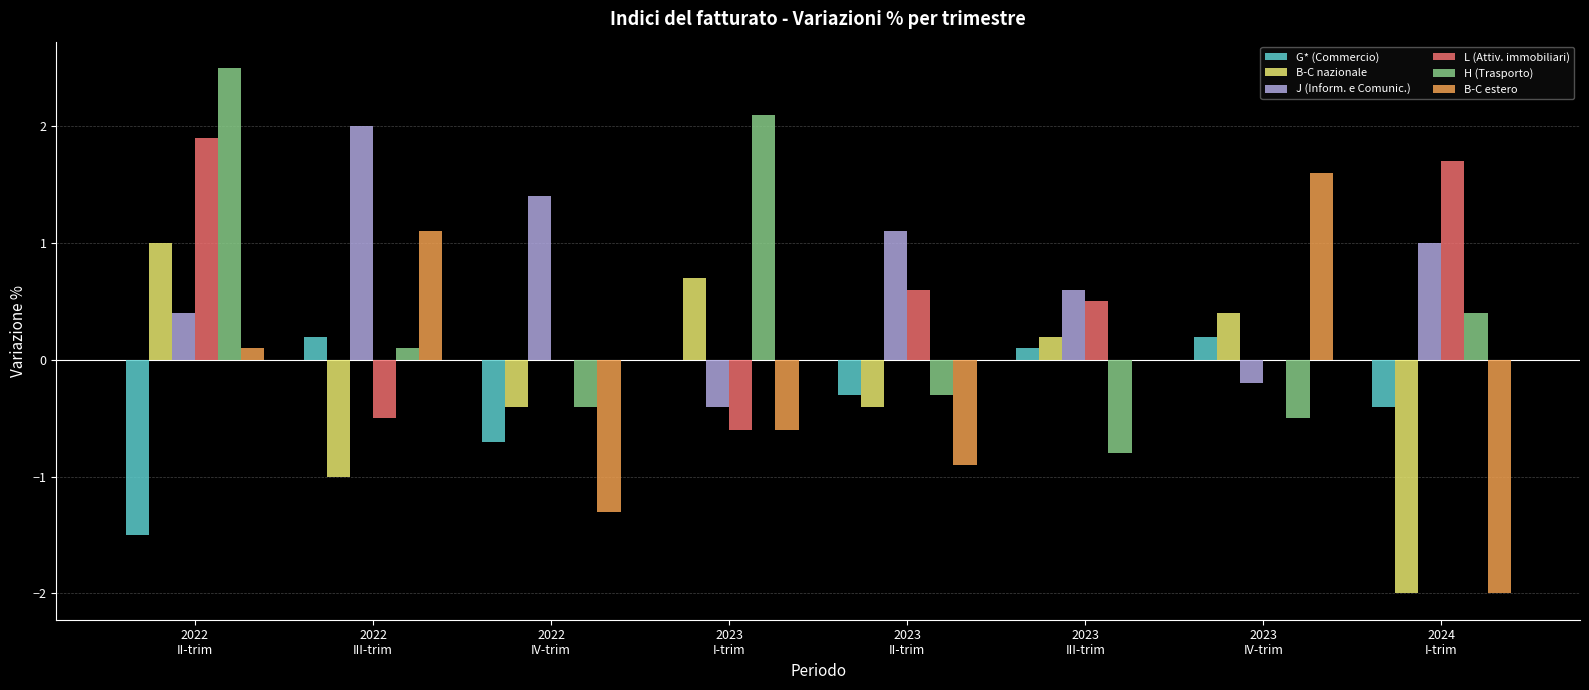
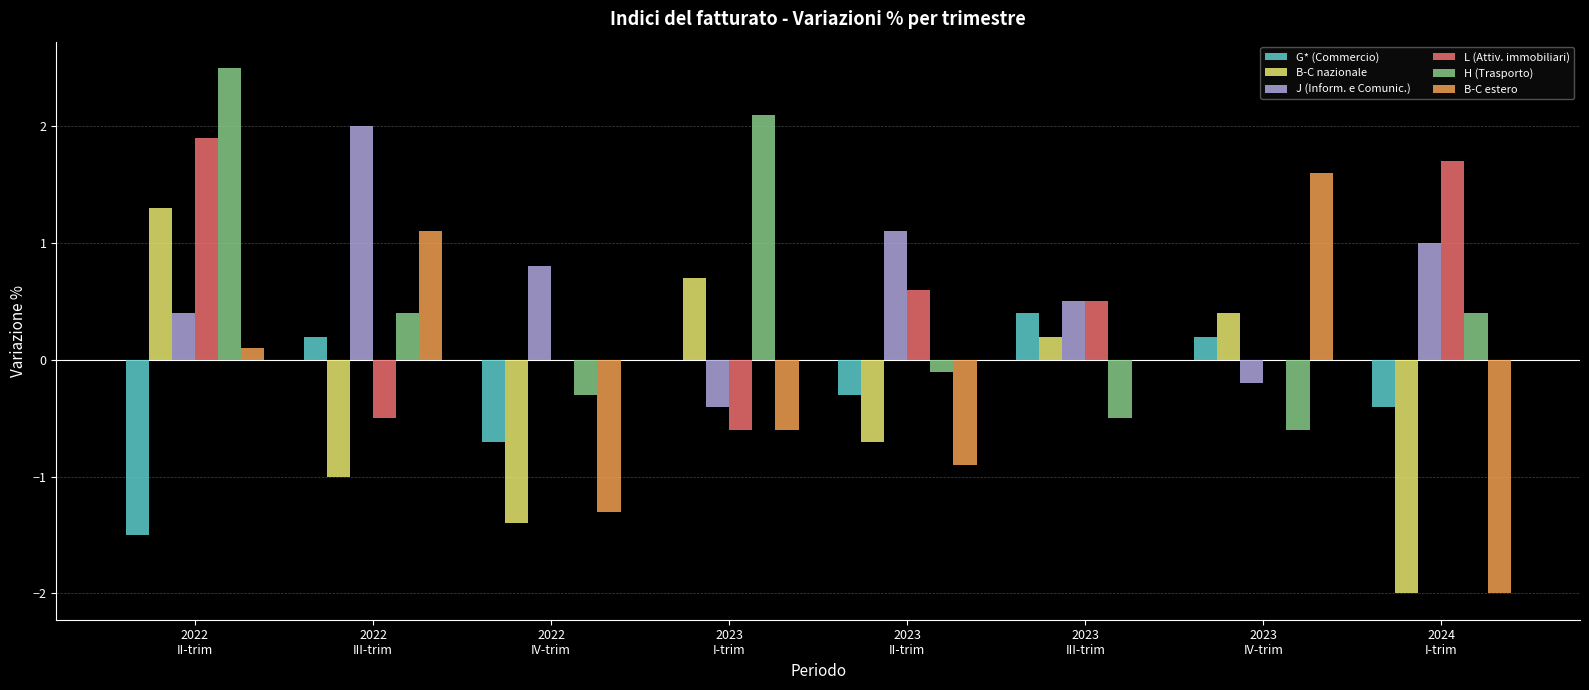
  {
    "G* (Commercio)": {
      "2022 II-trim": -1.5,
      "2022 III-trim": 0.2,
      "2022 IV-trim": -0.7,
      "2023 I-trim": 0.0,
      "2023 II-trim": -0.3,
-     "2023 III-trim": 0.1,
+     "2023 III-trim": 0.4,
      "2023 IV-trim": 0.2,
      "2024 I-trim": -0.4
    },
    "B-C nazionale": {
-     "2022 II-trim": 1.0,
+     "2022 II-trim": 1.3,
      "2022 III-trim": -1.0,
-     "2022 IV-trim": -0.4,
+     "2022 IV-trim": -1.4,
      "2023 I-trim": 0.7,
-     "2023 II-trim": -0.4,
+     "2023 II-trim": -0.7,
      "2023 III-trim": 0.2,
      "2023 IV-trim": 0.4,
      "2024 I-trim": -2.0
    },
    "J (Inform. e Comunic.)": {
      "2022 II-trim": 0.4,
      "2022 III-trim": 2.0,
-     "2022 IV-trim": 1.4,
+     "2022 IV-trim": 0.8,
      "2023 I-trim": -0.4,
      "2023 II-trim": 1.1,
-     "2023 III-trim": 0.6,
+     "2023 III-trim": 0.5,
      "2023 IV-trim": -0.2,
      "2024 I-trim": 1.0
    },
    "H (Trasporto)": {
      "2022 II-trim": 2.5,
-     "2022 III-trim": 0.1,
-     "2022 IV-trim": -0.4,
+     "2022 III-trim": 0.4,
+     "2022 IV-trim": -0.3,
      "2023 I-trim": 2.1,
-     "2023 II-trim": -0.3,
-     "2023 III-trim": -0.8,
-     "2023 IV-trim": -0.5,
+     "2023 II-trim": -0.1,
+     "2023 III-trim": -0.5,
+     "2023 IV-trim": -0.6,
      "2024 I-trim": 0.4
    }
  }
